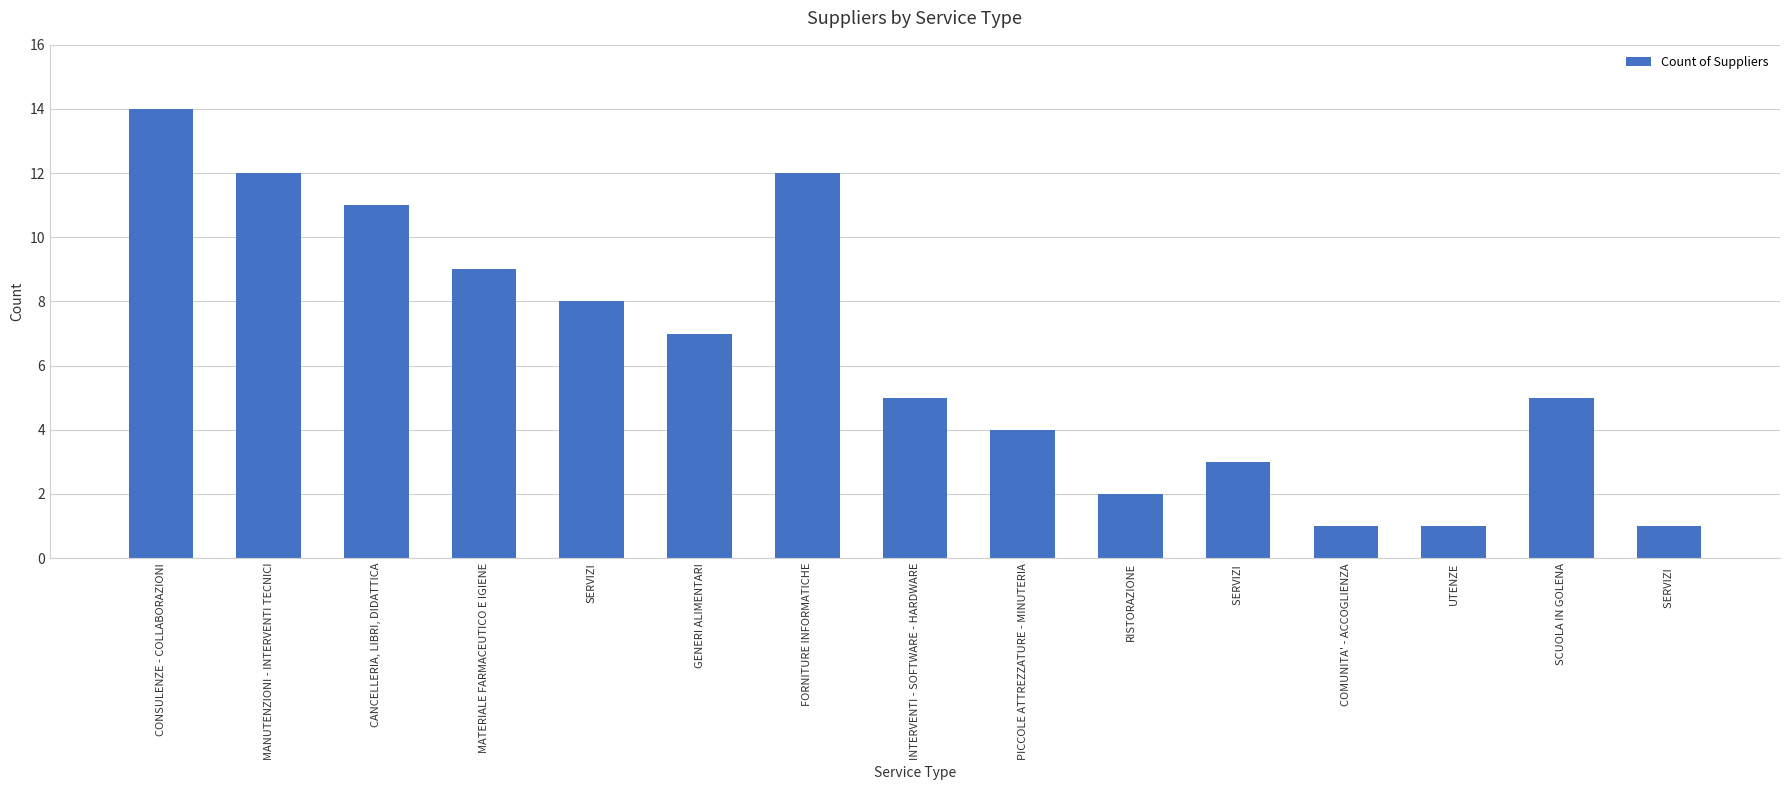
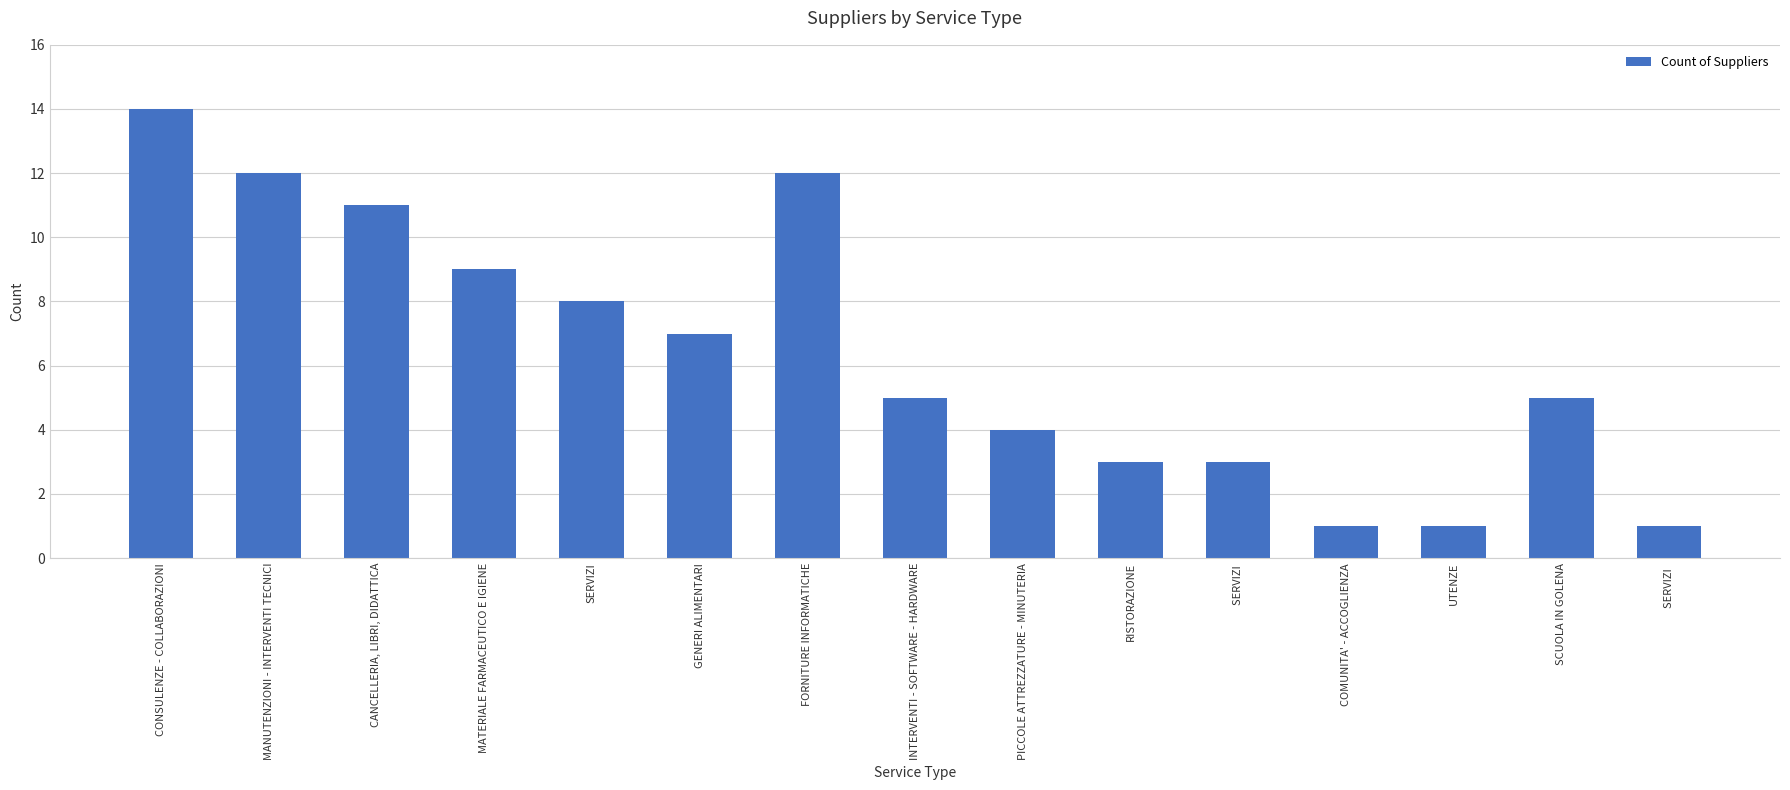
  {
    "CONSULENZE - COLLABORAZIONI": 14,
    "MANUTENZIONI - INTERVENTI TECNICI": 12,
    "CANCELLERIA, LIBRI, DIDATTICA": 11,
    "MATERIALE FARMACEUTICO E IGIENE": 9,
    "GENERI ALIMENTARI": 7,
    "FORNITURE INFORMATICHE": 12,
    "INTERVENTI - SOFTWARE - HARDWARE": 5,
    "PICCOLE ATTREZZATURE - MINUTERIA": 4,
-   "RISTORAZIONE": 2,
+   "RISTORAZIONE": 3,
    "COMUNITA' - ACCOGLIENZA": 1,
    "UTENZE": 1,
    "SCUOLA IN GOLENA": 5
  }
